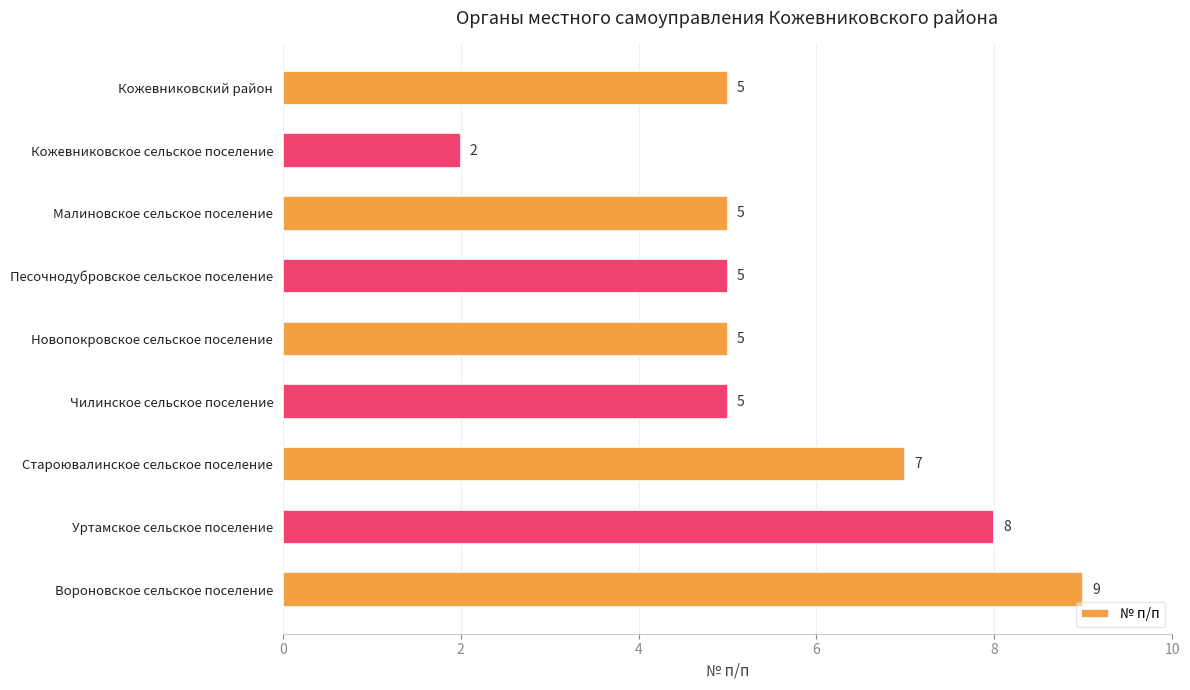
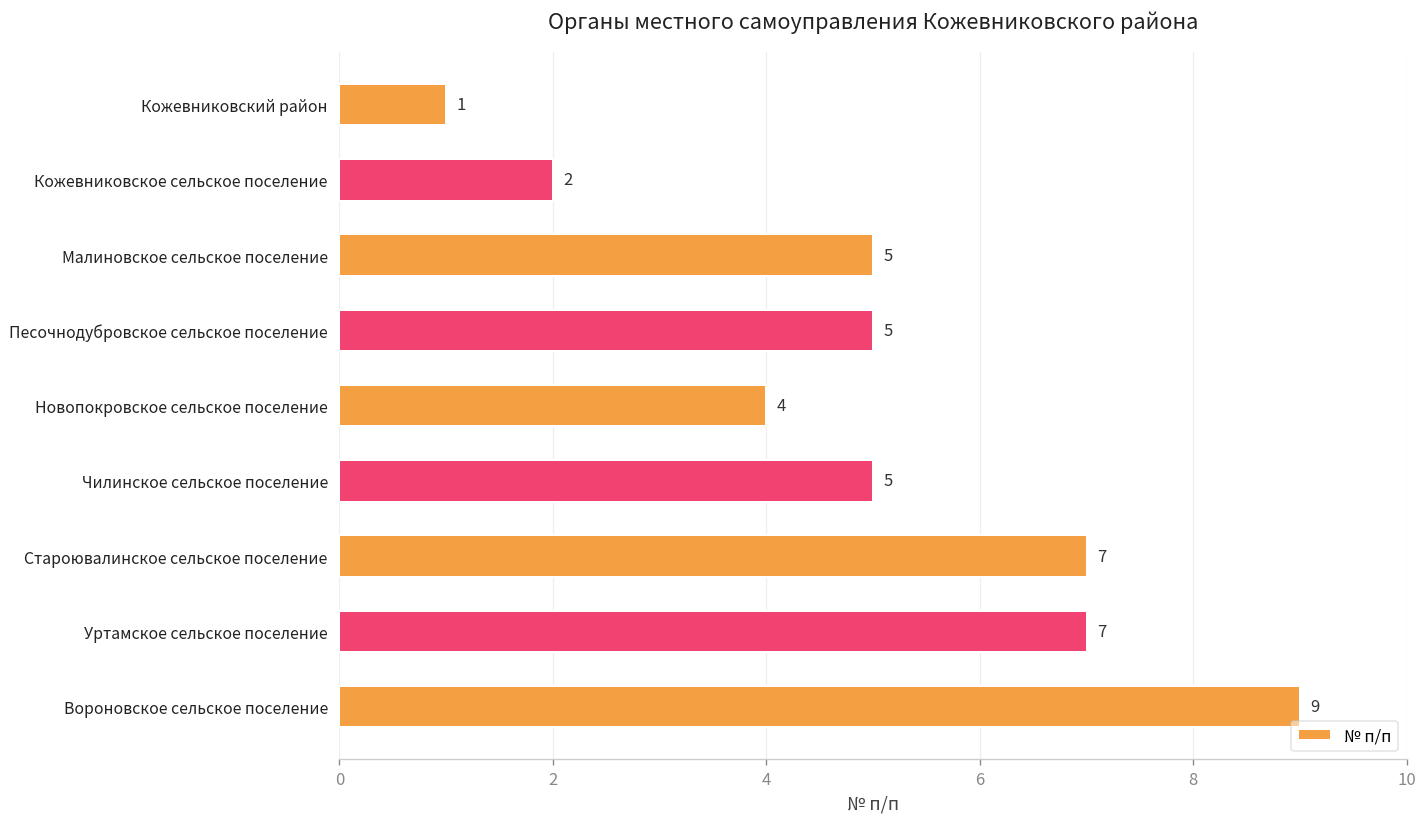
  {
-   "Кожевниковский район": 5,
+   "Кожевниковский район": 1,
    "Кожевниковское сельское поселение": 2,
    "Малиновское сельское поселение": 5,
    "Песочнодубровское сельское поселение": 5,
-   "Новопокровское сельское поселение": 5,
+   "Новопокровское сельское поселение": 4,
    "Чилинское сельское поселение": 5,
    "Староювалинское сельское поселение": 7,
-   "Уртамское сельское поселение": 8,
+   "Уртамское сельское поселение": 7,
    "Вороновское сельское поселение": 9
  }
